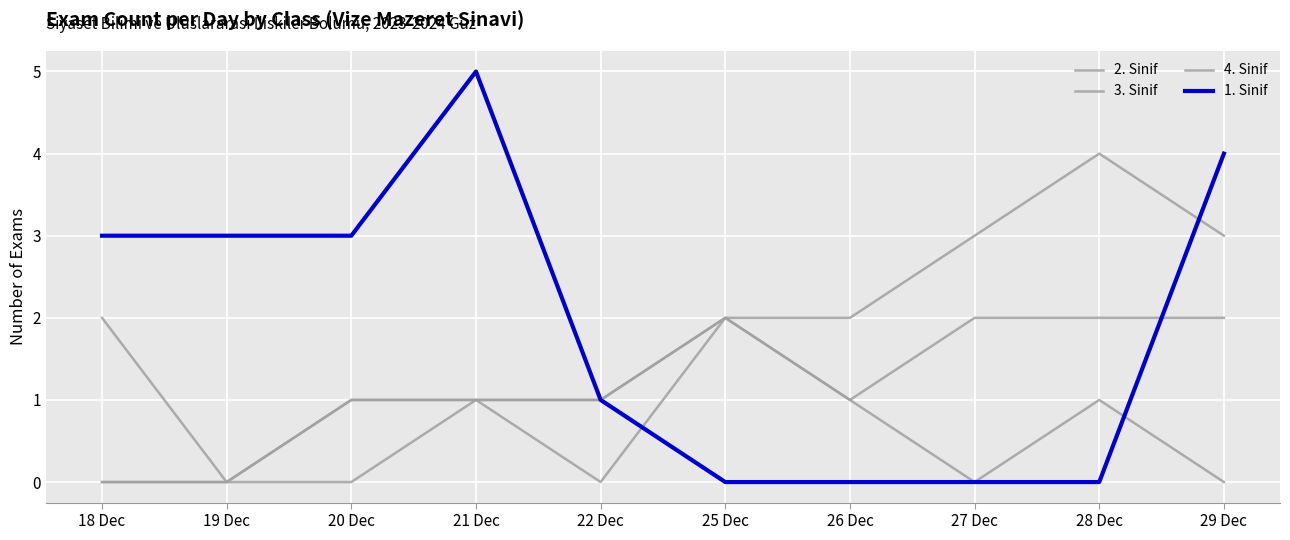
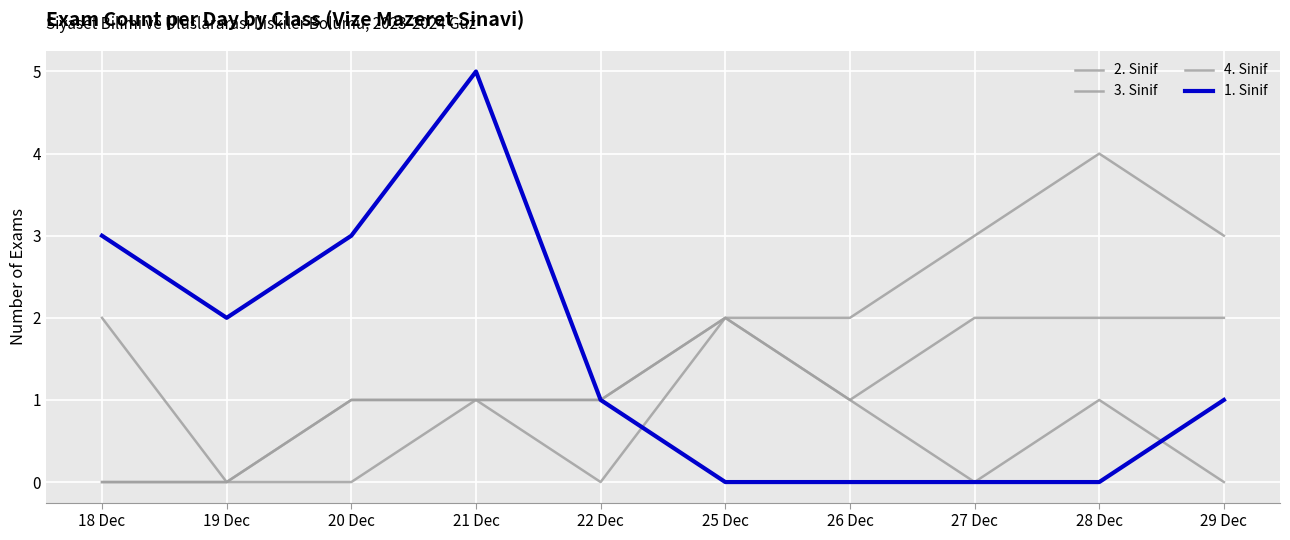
  {
    "1. Sinif": {
      "18 Dec": 3,
-     "19 Dec": 3,
+     "19 Dec": 2,
      "20 Dec": 3,
      "21 Dec": 5,
      "25 Dec": 0,
      "26 Dec": 0,
      "28 Dec": 0,
-     "29 Dec": 4
+     "29 Dec": 1
    }
  }
